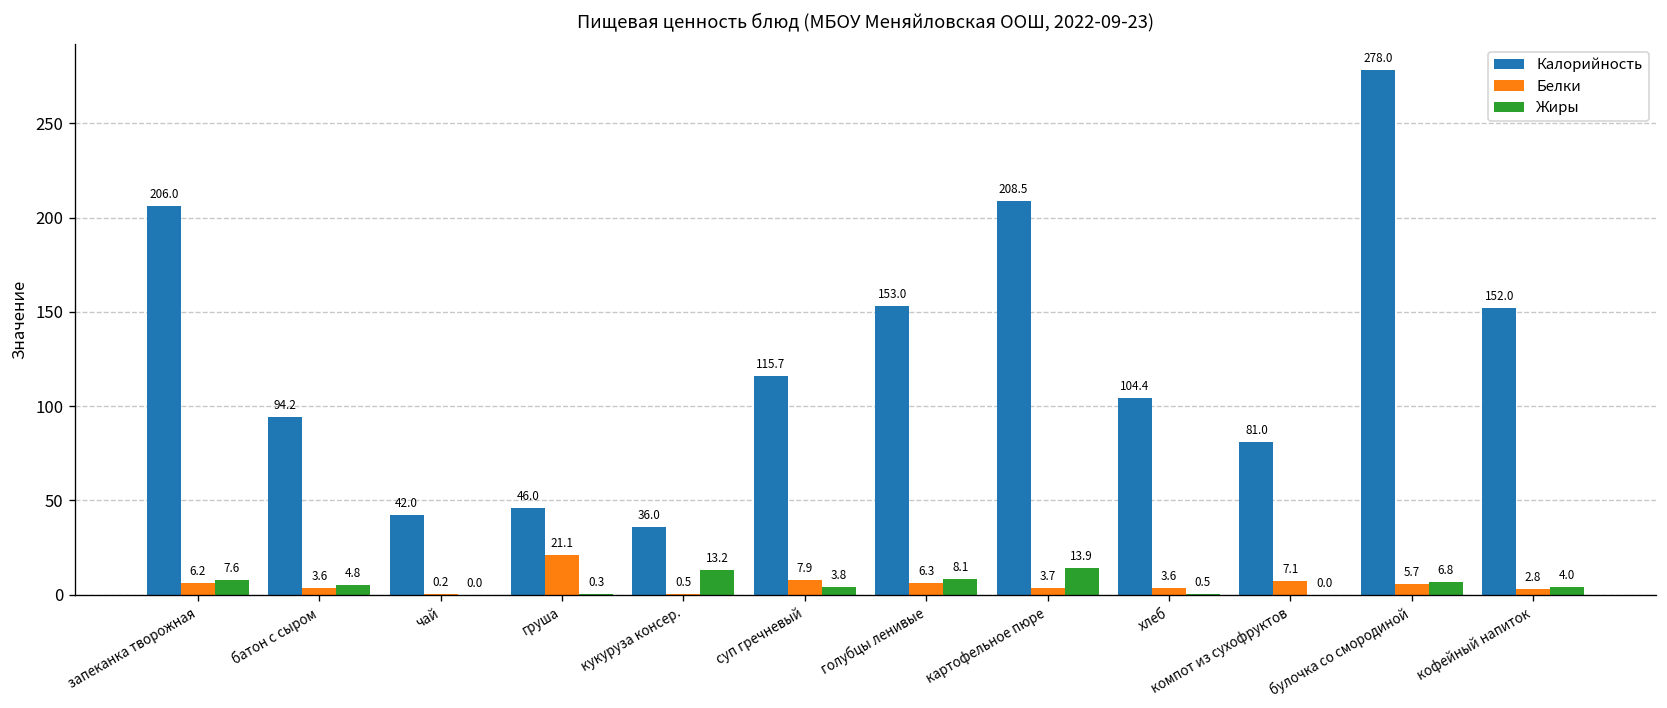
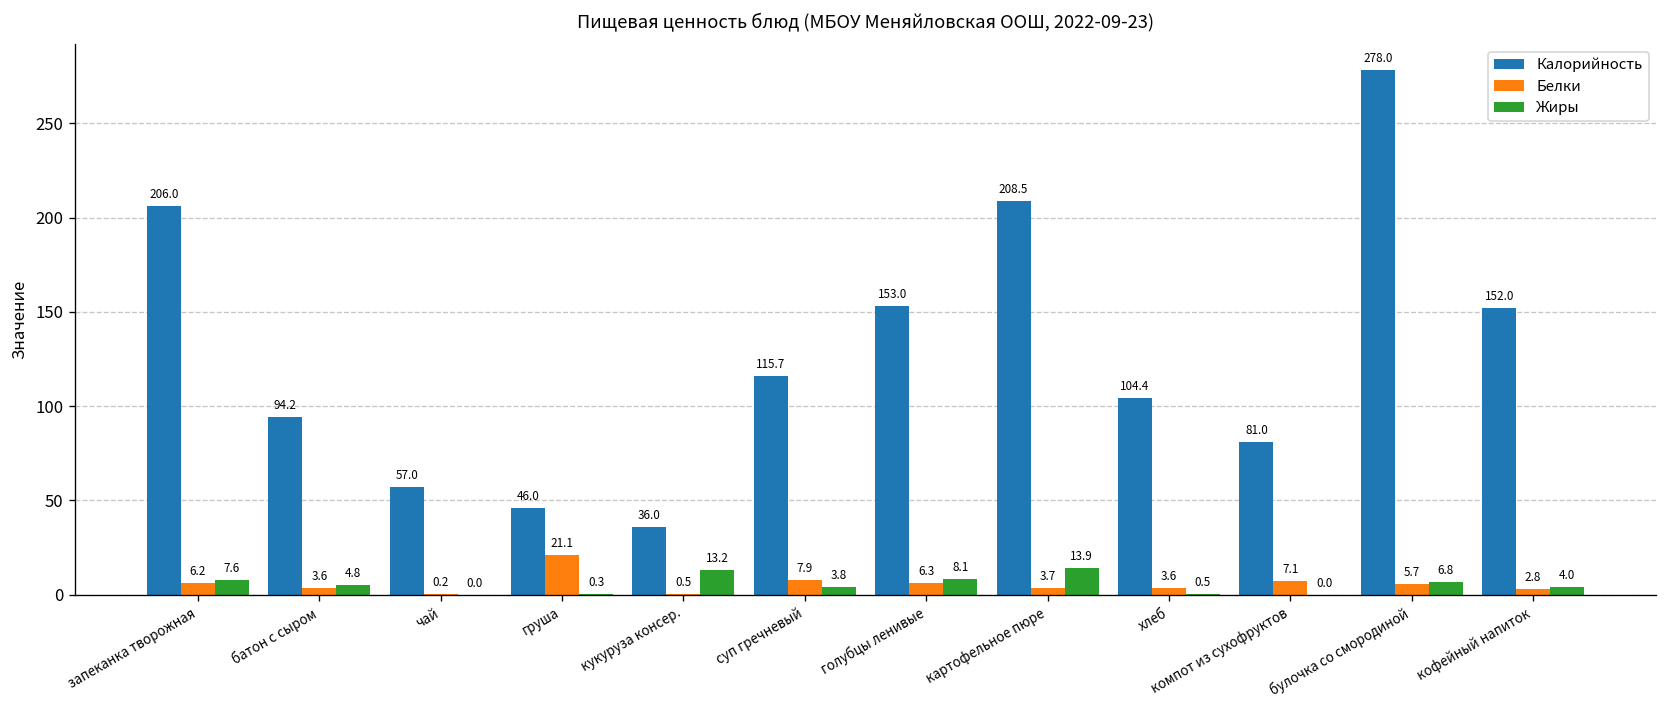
  {
    "Калорийность": {
      "запеканка творожная": 206.0,
      "батон с сыром": 94.2,
-     "чай": 42.0,
+     "чай": 57.0,
      "груша": 46.0,
      "кукуруза консер.": 36.0,
      "суп гречневый": 115.7,
      "голубцы ленивые": 153.0,
      "картофельное пюре": 208.5,
      "хлеб": 104.4,
      "компот из сухофруктов": 81.0,
      "булочка со смородиной": 278.0,
      "кофейный напиток": 152.0
    },
    "Белки": {
      "запеканка творожная": 6.2,
      "батон с сыром": 3.6,
      "чай": 0.2,
      "груша": 21.1,
      "кукуруза консер.": 0.5,
      "суп гречневый": 7.9,
      "голубцы ленивые": 6.3,
      "картофельное пюре": 3.7,
      "хлеб": 3.6,
      "компот из сухофруктов": 7.1,
      "булочка со смородиной": 5.7,
      "кофейный напиток": 2.8
    },
    "Жиры": {
      "запеканка творожная": 7.6,
      "батон с сыром": 4.8,
      "чай": 0.0,
      "груша": 0.3,
      "кукуруза консер.": 13.2,
      "суп гречневый": 3.8,
      "голубцы ленивые": 8.1,
      "картофельное пюре": 13.9,
      "хлеб": 0.5,
      "компот из сухофруктов": 0.0,
      "булочка со смородиной": 6.8,
      "кофейный напиток": 4.0
    }
  }
